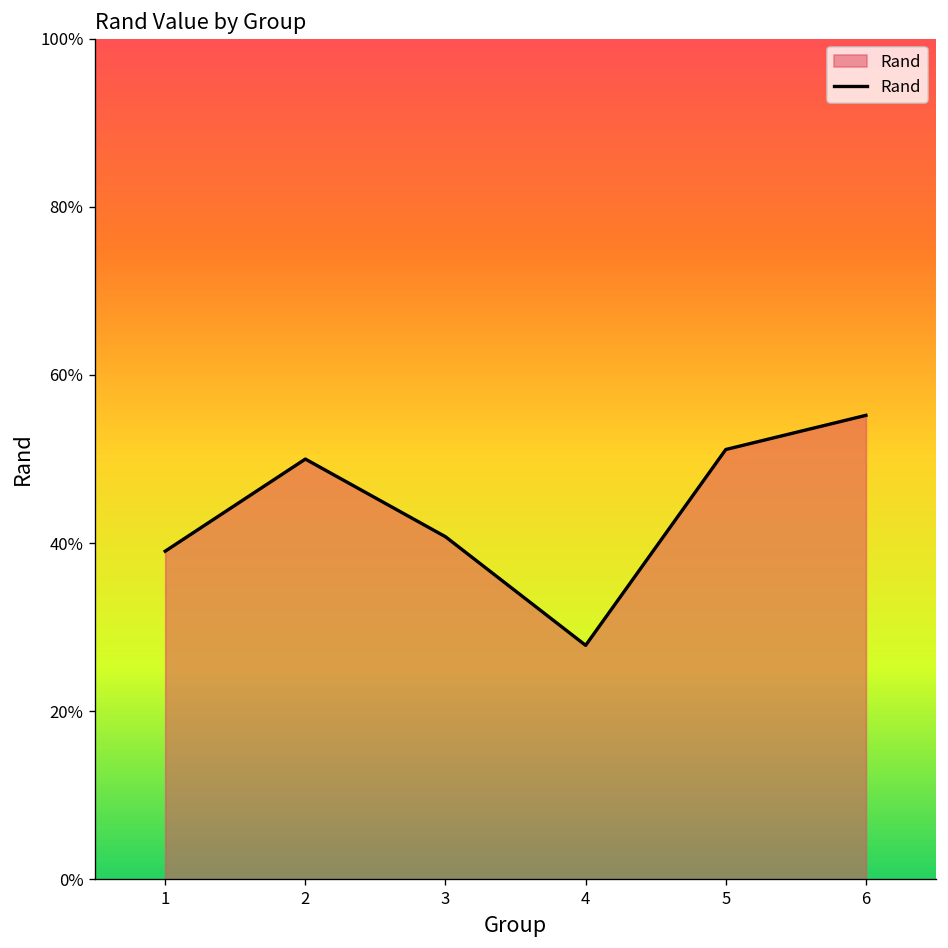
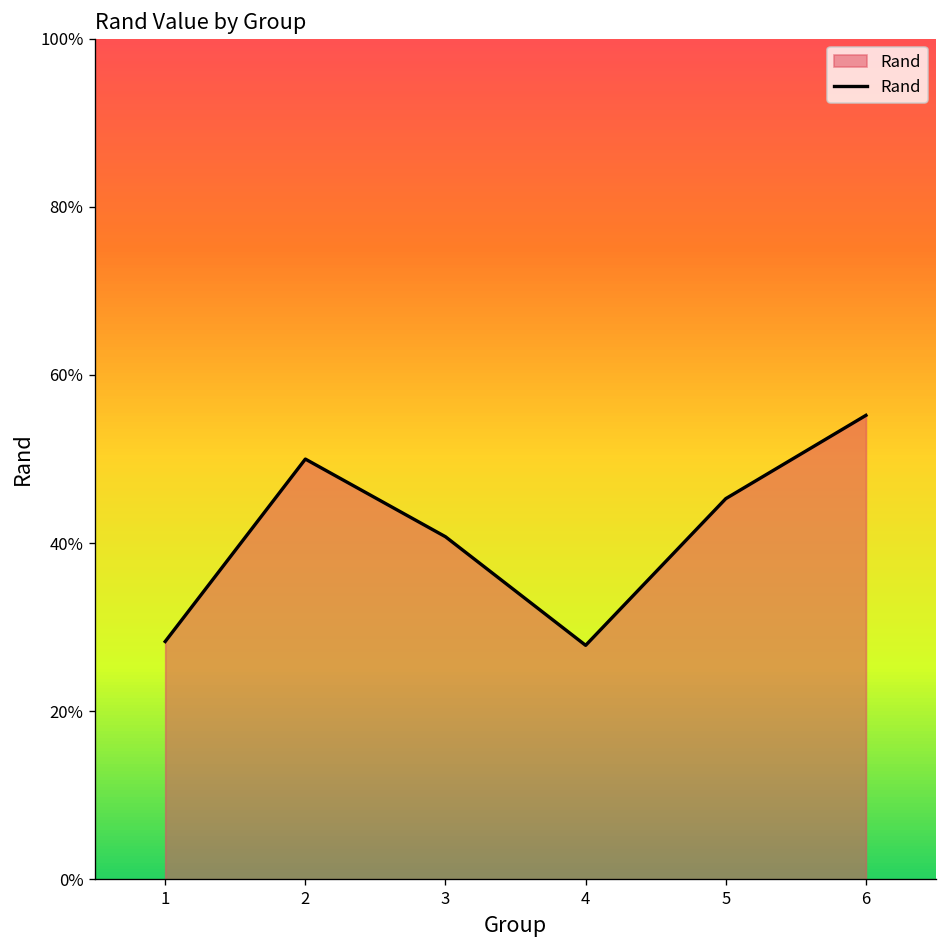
  {
-   "1": "39%",
+   "1": "28%",
    "2": "50%",
    "3": "41%",
    "4": "28%",
-   "5": "51%",
+   "5": "45%",
    "6": "55%"
  }
